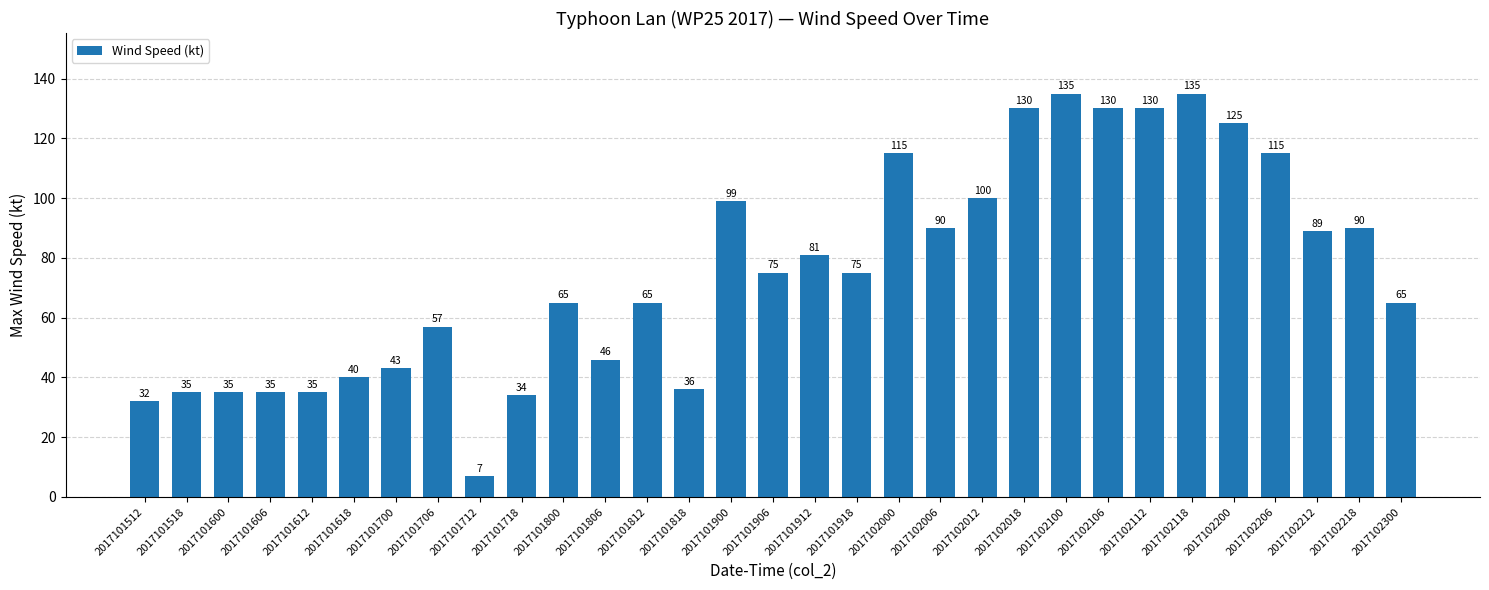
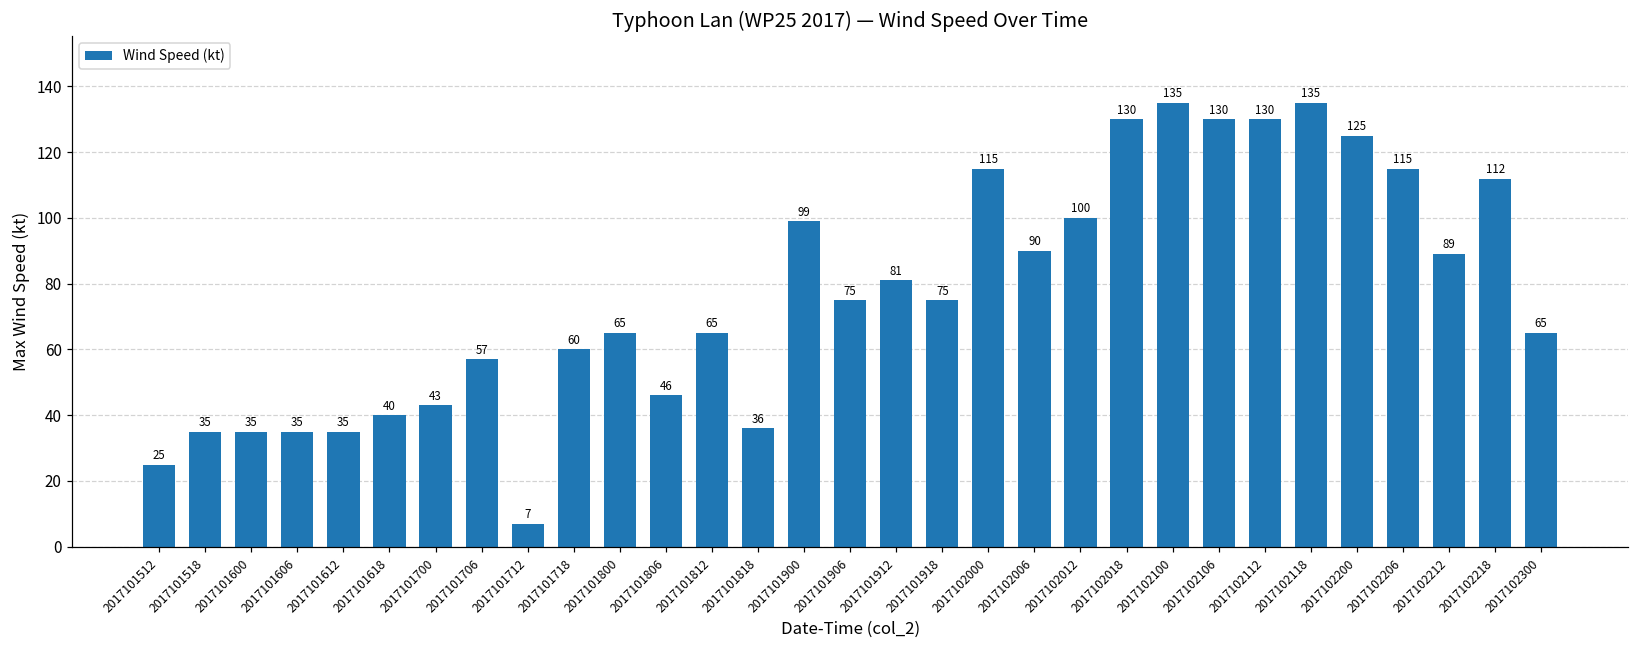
  {
-   "2017101512": 32,
+   "2017101512": 25,
    "2017101518": 35,
    "2017101600": 35,
    "2017101606": 35,
    "2017101612": 35,
    "2017101618": 40,
    "2017101700": 43,
    "2017101706": 57,
    "2017101712": 7,
-   "2017101718": 34,
+   "2017101718": 60,
    "2017101800": 65,
    "2017101806": 46,
    "2017101812": 65,
    "2017101818": 36,
    "2017101900": 99,
    "2017101906": 75,
    "2017101912": 81,
    "2017101918": 75,
    "2017102000": 115,
    "2017102006": 90,
    "2017102012": 100,
    "2017102018": 130,
    "2017102100": 135,
    "2017102106": 130,
    "2017102112": 130,
    "2017102118": 135,
    "2017102200": 125,
    "2017102206": 115,
    "2017102212": 89,
-   "2017102218": 90,
+   "2017102218": 112,
    "2017102300": 65
  }
